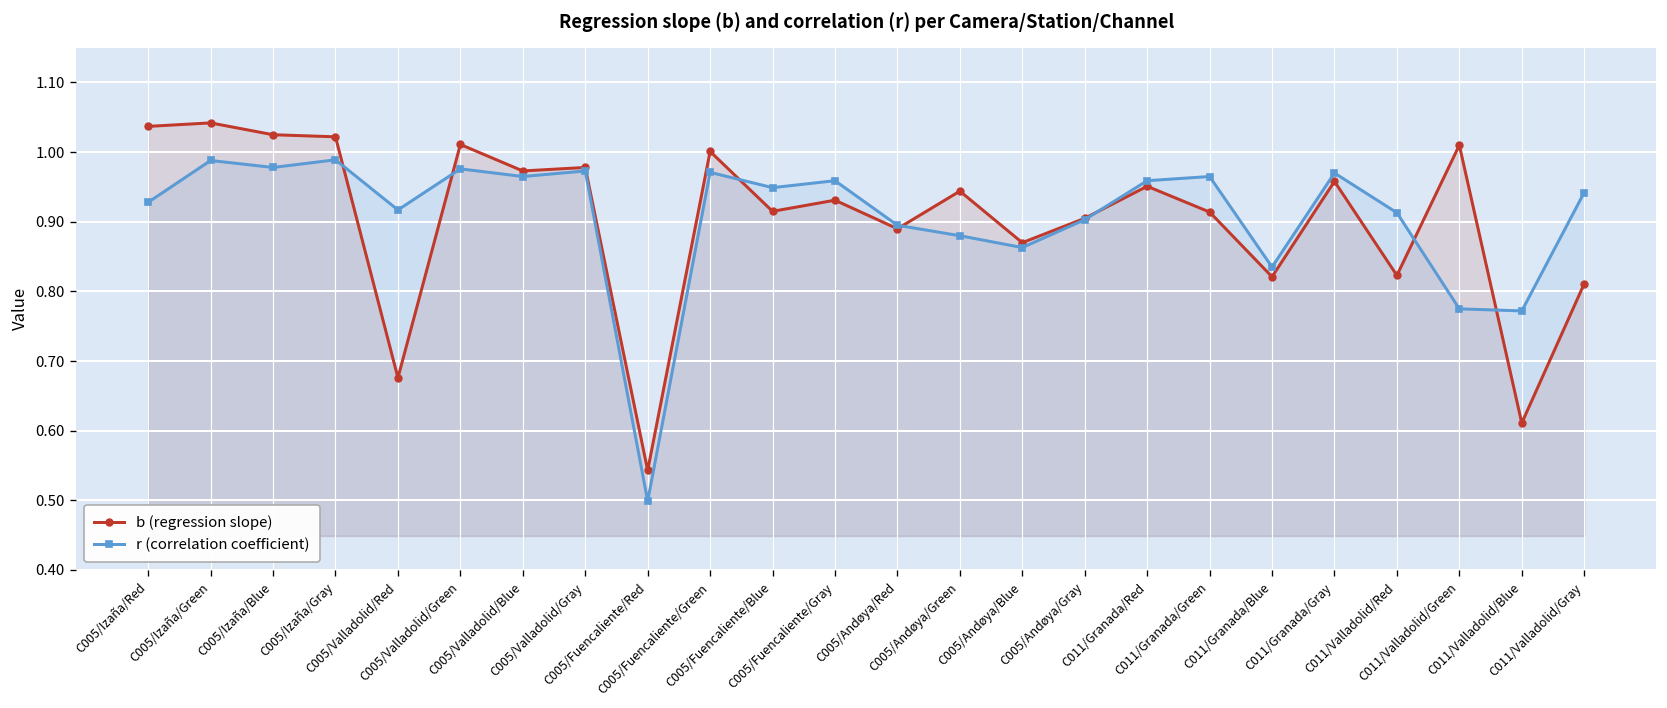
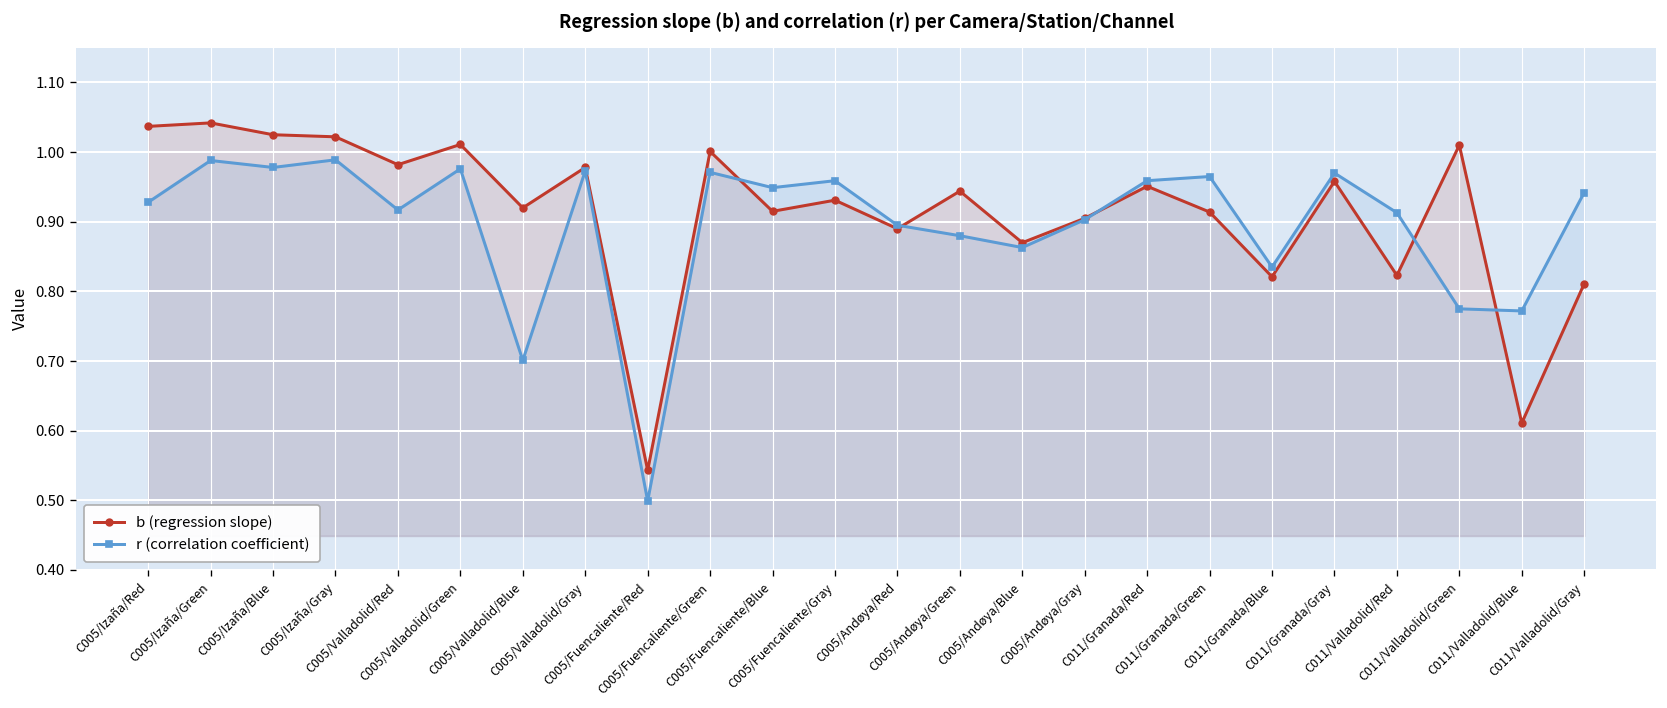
  {
    "b (regression slope)": {
      "C005/Izaña/Red": 1.04,
      "C005/Izaña/Green": 1.04,
      "C005/Izaña/Blue": 1.03,
      "C005/Izaña/Gray": 1.02,
-     "C005/Valladolid/Red": 0.68,
+     "C005/Valladolid/Red": 0.98,
      "C005/Valladolid/Green": 1.01,
-     "C005/Valladolid/Blue": 0.97,
+     "C005/Valladolid/Blue": 0.92,
      "C005/Valladolid/Gray": 0.98,
      "C005/Fuencaliente/Red": 0.54,
      "C005/Fuencaliente/Green": 1.00,
      "C005/Fuencaliente/Blue": 0.92,
      "C005/Fuencaliente/Gray": 0.93,
      "C005/Andøya/Red": 0.89,
      "C005/Andøya/Green": 0.94,
      "C005/Andøya/Blue": 0.87,
      "C011/Granada/Red": 0.95,
      "C011/Granada/Green": 0.91,
      "C011/Granada/Blue": 0.82,
      "C011/Granada/Gray": 0.96,
      "C011/Valladolid/Red": 0.82,
      "C011/Valladolid/Green": 1.01,
      "C011/Valladolid/Blue": 0.61,
      "C011/Valladolid/Gray": 0.81
    },
    "r (correlation coefficient)": {
      "C005/Izaña/Red": 0.93,
      "C005/Izaña/Green": 0.99,
      "C005/Izaña/Blue": 0.98,
      "C005/Izaña/Gray": 0.99,
      "C005/Valladolid/Red": 0.92,
      "C005/Valladolid/Green": 0.98,
-     "C005/Valladolid/Blue": 0.97,
+     "C005/Valladolid/Blue": 0.70,
      "C005/Valladolid/Gray": 0.97,
      "C005/Fuencaliente/Red": 0.50,
      "C005/Fuencaliente/Green": 0.97,
      "C005/Fuencaliente/Blue": 0.95,
      "C005/Fuencaliente/Gray": 0.96,
      "C005/Andøya/Red": 0.90,
      "C005/Andøya/Green": 0.88,
      "C005/Andøya/Blue": 0.86,
      "C011/Granada/Red": 0.96,
      "C011/Granada/Green": 0.97,
      "C011/Granada/Blue": 0.84,
      "C011/Granada/Gray": 0.97,
      "C011/Valladolid/Red": 0.91,
      "C011/Valladolid/Green": 0.78,
      "C011/Valladolid/Blue": 0.77,
      "C011/Valladolid/Gray": 0.94
    }
  }
